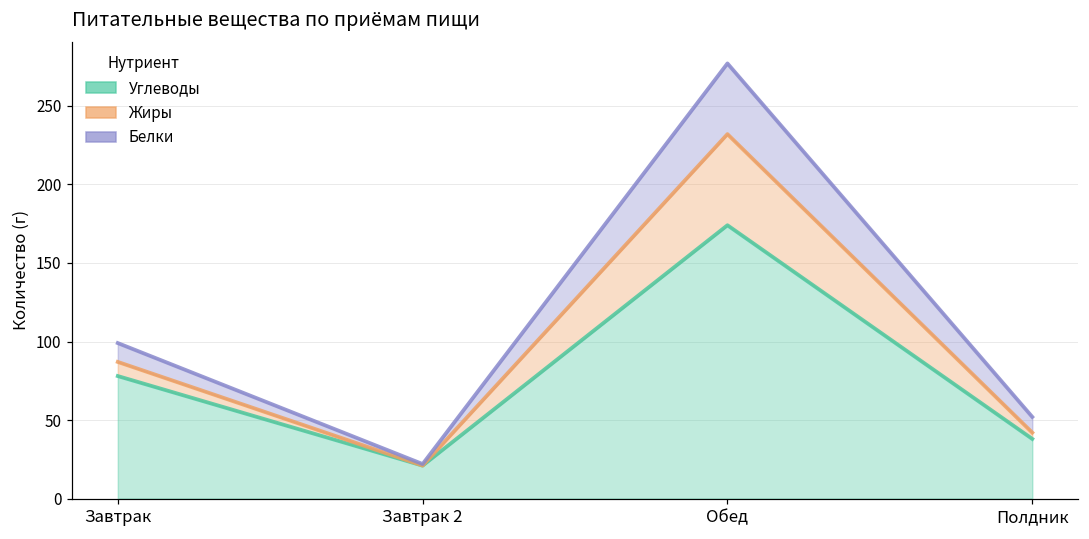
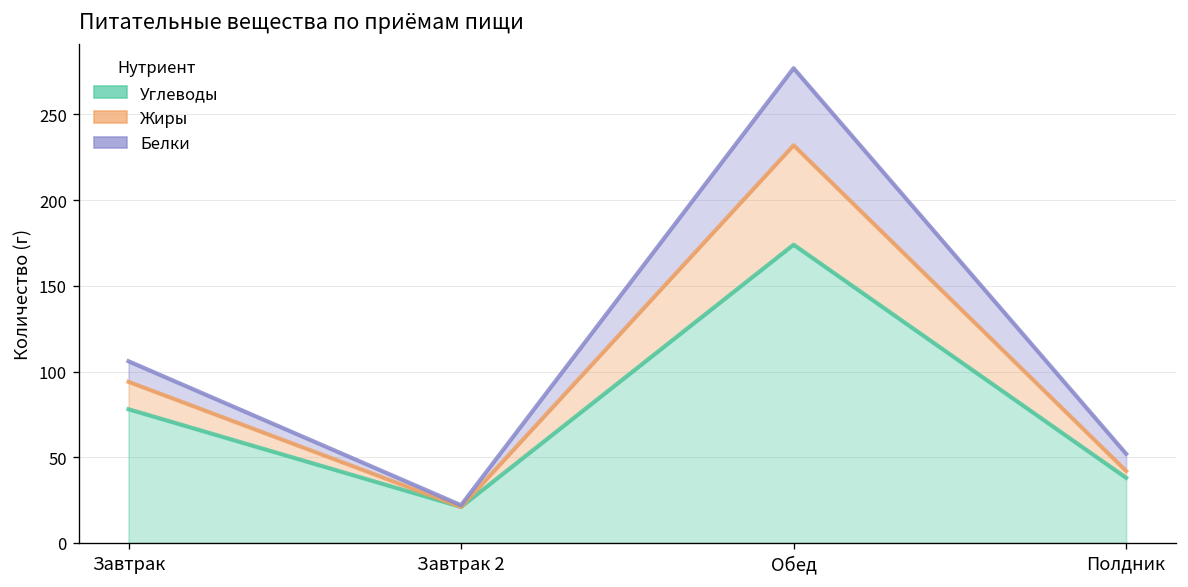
  {
    "Жиры": {
-     "Завтрак": 9,
+     "Завтрак": 16,
      "Обед": 58,
      "Полдник": 4
    }
  }
